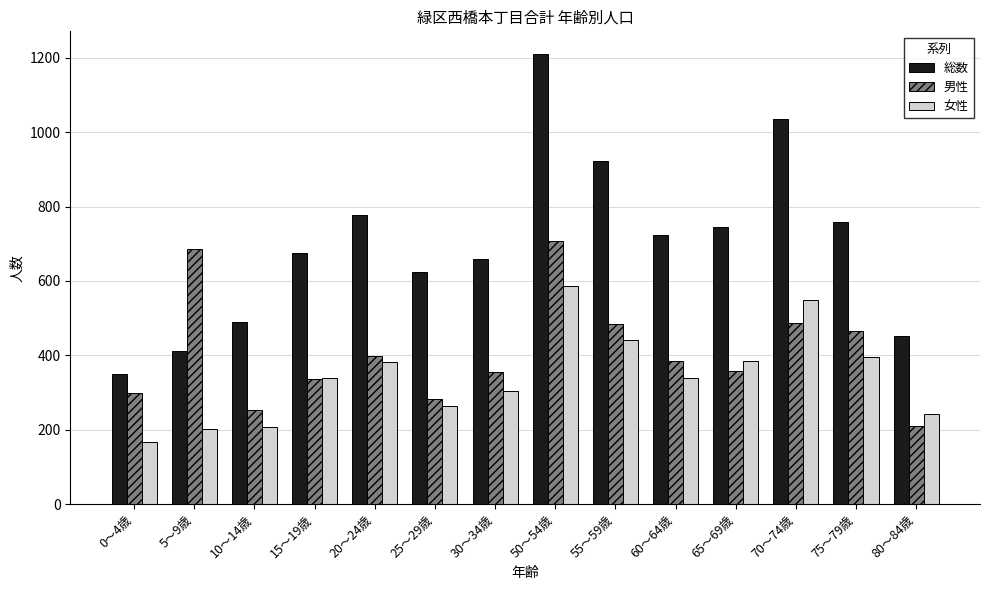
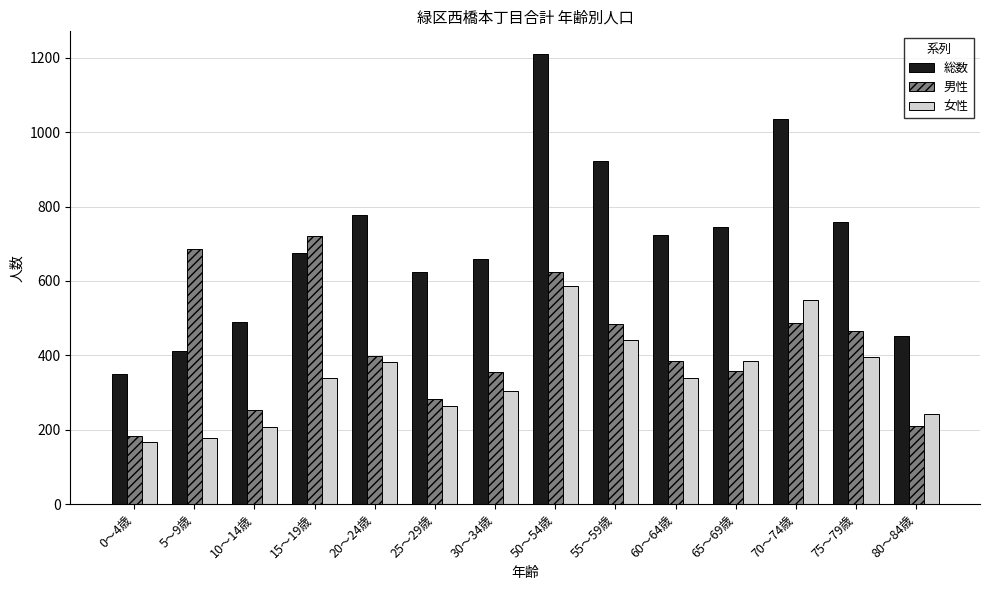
  {
    "総数": {
      "0～4歳": 350,
      "5～9歳": 410,
      "10～14歳": 490,
      "15～19歳": 680,
      "20～24歳": 780,
      "25～29歳": 630,
      "30～34歳": 660,
      "50～54歳": 1210,
      "55～59歳": 920,
      "60～64歳": 720,
      "65～69歳": 750,
      "70～74歳": 1040,
      "75～79歳": 760,
      "80～84歳": 450
    },
    "男性": {
-     "0～4歳": 300,
+     "0～4歳": 180,
      "5～9歳": 690,
      "10～14歳": 250,
-     "15～19歳": 340,
+     "15～19歳": 720,
      "20～24歳": 400,
      "25～29歳": 280,
      "30～34歳": 350,
-     "50～54歳": 710,
+     "50～54歳": 620,
      "55～59歳": 480,
      "60～64歳": 380,
      "65～69歳": 360,
      "70～74歳": 490,
      "75～79歳": 470,
      "80～84歳": 210
    },
    "女性": {
      "0～4歳": 170,
-     "5～9歳": 200,
+     "5～9歳": 180,
      "10～14歳": 210,
      "15～19歳": 340,
      "20～24歳": 380,
      "25～29歳": 270,
      "30～34歳": 300,
      "50～54歳": 590,
      "55～59歳": 440,
      "60～64歳": 340,
      "65～69歳": 390,
      "70～74歳": 550,
      "75～79歳": 400,
      "80～84歳": 240
    }
  }
